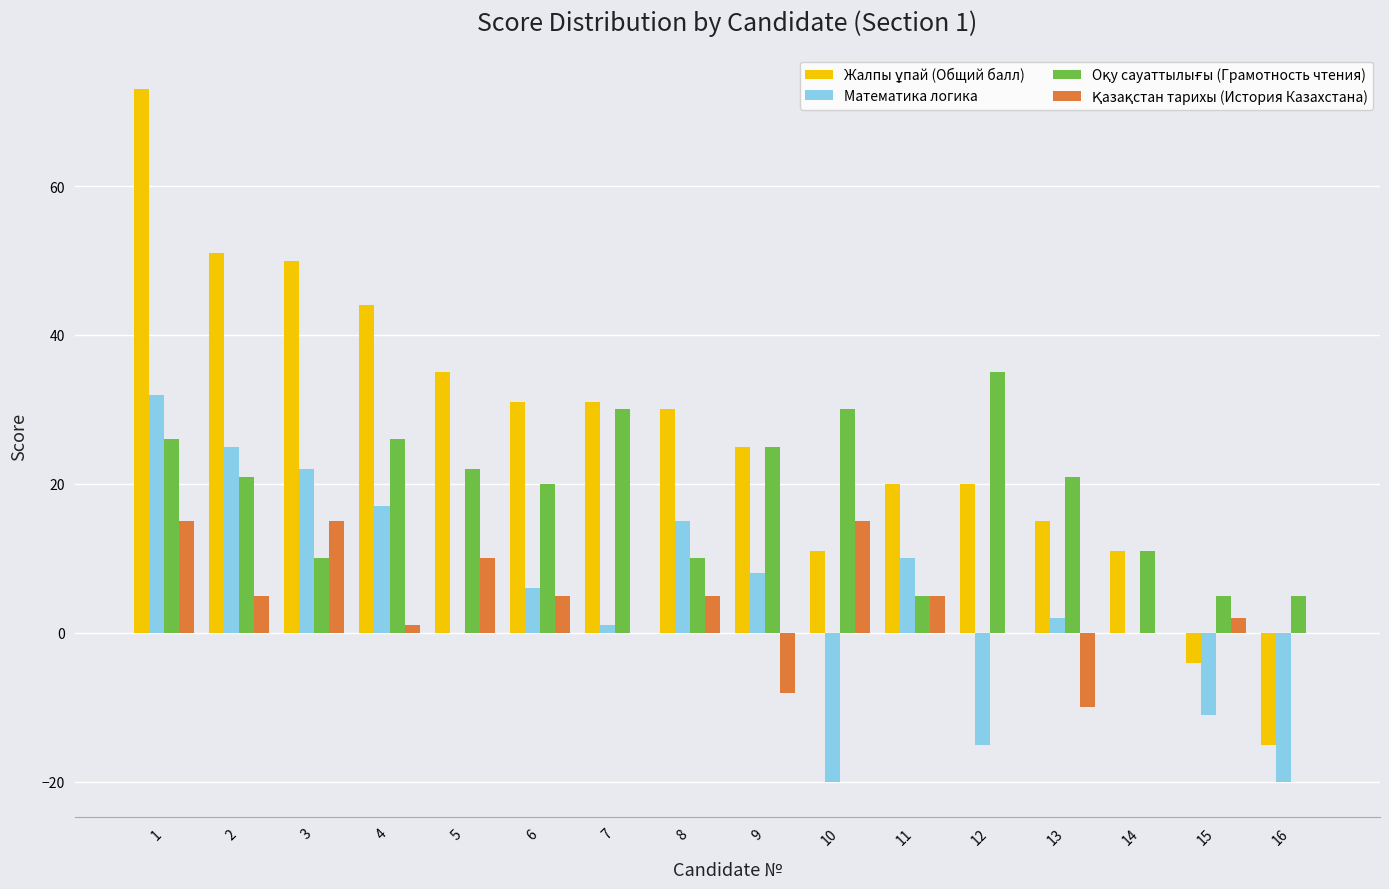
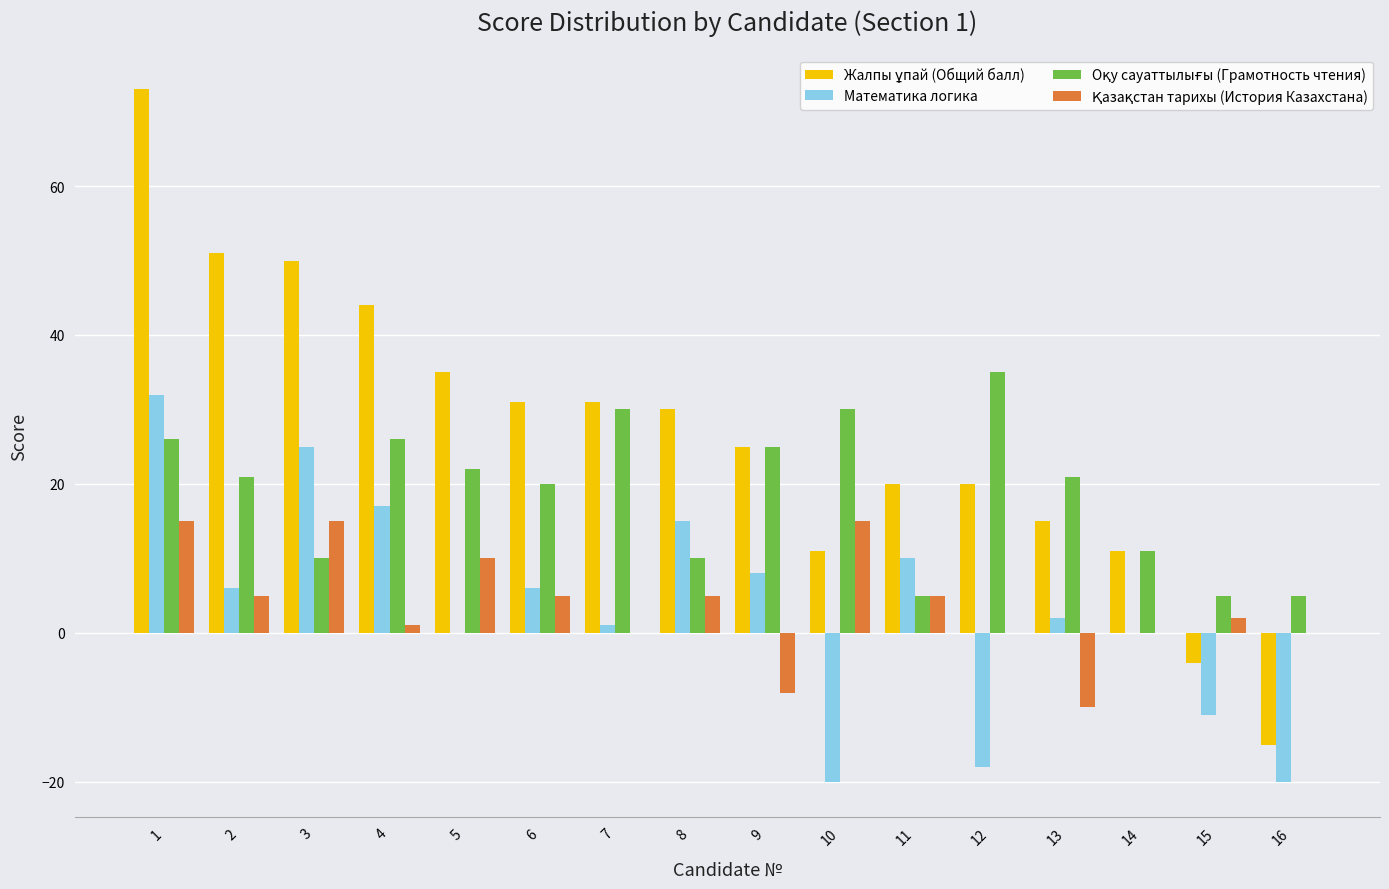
  {
    "Жалпы ұпай (Общий балл)": {
      "1": 73,
      "2": 51,
      "3": 50,
      "4": 44,
      "5": 35,
      "6": 31,
      "7": 31,
      "8": 30,
      "9": 25,
      "10": 11,
      "11": 20,
      "12": 20,
      "13": 15,
      "14": 11,
      "15": -4,
      "16": -15
    },
    "Математика логика": {
      "1": 32,
-     "2": 25,
-     "3": 22,
+     "2": 6,
+     "3": 25,
      "4": 17,
      "5": 0,
      "6": 6,
      "7": 1,
      "8": 15,
      "9": 8,
      "10": -20,
      "11": 10,
-     "12": -15,
+     "12": -18,
      "13": 2,
      "14": 0,
      "15": -11,
      "16": -20
    },
    "Оқу сауаттылығы (Грамотность чтения)": {
      "1": 26,
      "2": 21,
      "3": 10,
      "4": 26,
      "5": 22,
      "6": 20,
      "7": 30,
      "8": 10,
      "9": 25,
      "10": 30,
      "11": 5,
      "12": 35,
      "13": 21,
      "14": 11,
      "15": 5,
      "16": 5
    },
    "Қазақстан тарихы (История Казахстана)": {
      "1": 15,
      "2": 5,
      "3": 15,
      "4": 1,
      "5": 10,
      "6": 5,
      "7": 0,
      "8": 5,
      "9": -8,
      "10": 15,
      "11": 5,
      "12": 0,
      "13": -10,
      "14": 0,
      "15": 2,
      "16": 0
    }
  }
